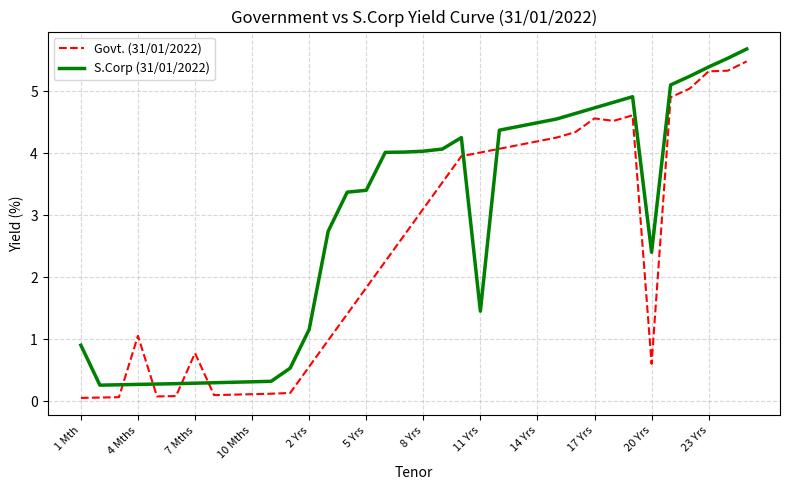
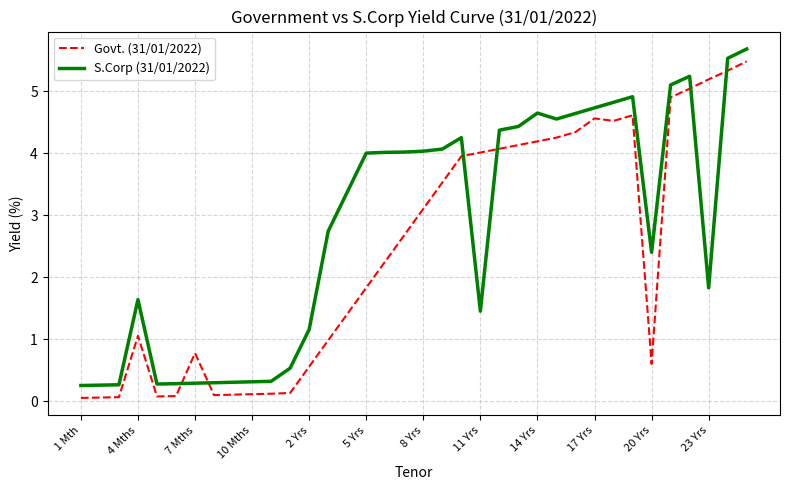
  {
    "Govt. (31/01/2022)": {
      "1 Mth": 0.1,
      "4 Mths": 1.1,
      "7 Mths": 0.8,
      "10 Mths": 0.1,
      "2 Yrs": 0.6,
      "5 Yrs": 1.8,
      "8 Yrs": 3.1,
      "11 Yrs": 4.0,
      "14 Yrs": 4.2,
      "17 Yrs": 4.6,
      "20 Yrs": 0.6,
-     "23 Yrs": 5.3
+     "23 Yrs": 5.2
    },
    "S.Corp (31/01/2022)": {
-     "1 Mth": 0.9,
-     "4 Mths": 0.3,
+     "1 Mth": 0.3,
+     "4 Mths": 1.6,
      "7 Mths": 0.3,
      "10 Mths": 0.3,
      "2 Yrs": 1.2,
-     "5 Yrs": 3.4,
+     "5 Yrs": 4.0,
      "8 Yrs": 4.0,
      "11 Yrs": 1.5,
-     "14 Yrs": 4.5,
+     "14 Yrs": 4.6,
      "17 Yrs": 4.7,
      "20 Yrs": 2.4,
-     "23 Yrs": 5.4
+     "23 Yrs": 1.8
    }
  }
